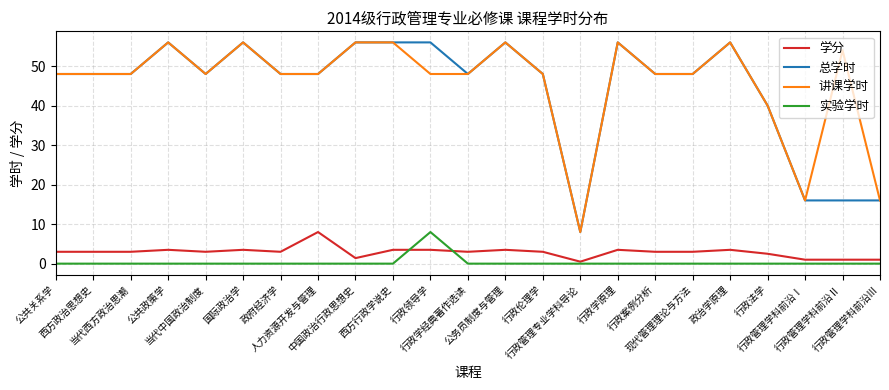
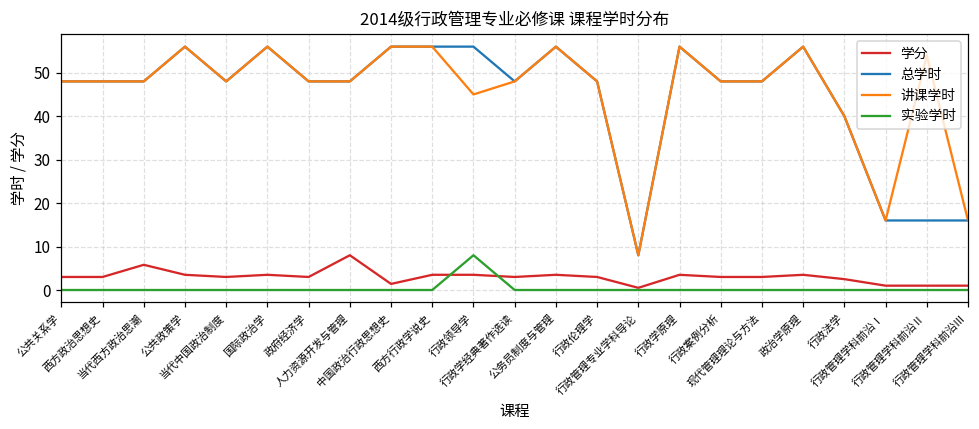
  {
    "学分": {
      "公共关系学": 3,
      "西方政治思想史": 3,
-     "当代西方政治思潮": 3,
+     "当代西方政治思潮": 6,
      "公共政策学": 4,
      "当代中国政治制度": 3,
      "国际政治学": 4,
      "政府经济学": 3,
      "人力资源开发与管理": 8,
      "中国政治行政思想史": 1,
      "西方行政学说史": 4,
      "行政领导学": 4,
      "行政学经典著作选读": 3,
      "公务员制度与管理": 4,
      "行政伦理学": 3,
      "行政学原理": 4,
      "行政案例分析": 3,
      "现代管理理论与方法": 3,
      "政治学原理": 4,
      "行政法学": 3,
      "行政管理学科前沿Ⅰ": 1,
      "行政管理学科前沿Ⅱ": 1,
      "行政管理学科前沿Ⅲ": 1
    },
    "总学时": {
      "行政领导学": 56,
      "行政管理学科前沿Ⅱ": 16
    },
    "讲课学时": {
-     "行政领导学": 48
+     "行政领导学": 45
    },
    "实验学时": {
      "公共关系学": 0,
      "西方政治思想史": 0,
      "当代西方政治思潮": 0,
      "公共政策学": 0,
      "当代中国政治制度": 0,
      "国际政治学": 0,
      "政府经济学": 0,
      "人力资源开发与管理": 0,
      "中国政治行政思想史": 0,
      "西方行政学说史": 0,
      "行政领导学": 8,
      "行政学经典著作选读": 0,
      "公务员制度与管理": 0,
      "行政伦理学": 0,
      "行政学原理": 0,
      "行政案例分析": 0,
      "现代管理理论与方法": 0,
      "政治学原理": 0,
      "行政法学": 0,
      "行政管理学科前沿Ⅰ": 0,
      "行政管理学科前沿Ⅱ": 0,
      "行政管理学科前沿Ⅲ": 0
    }
  }
